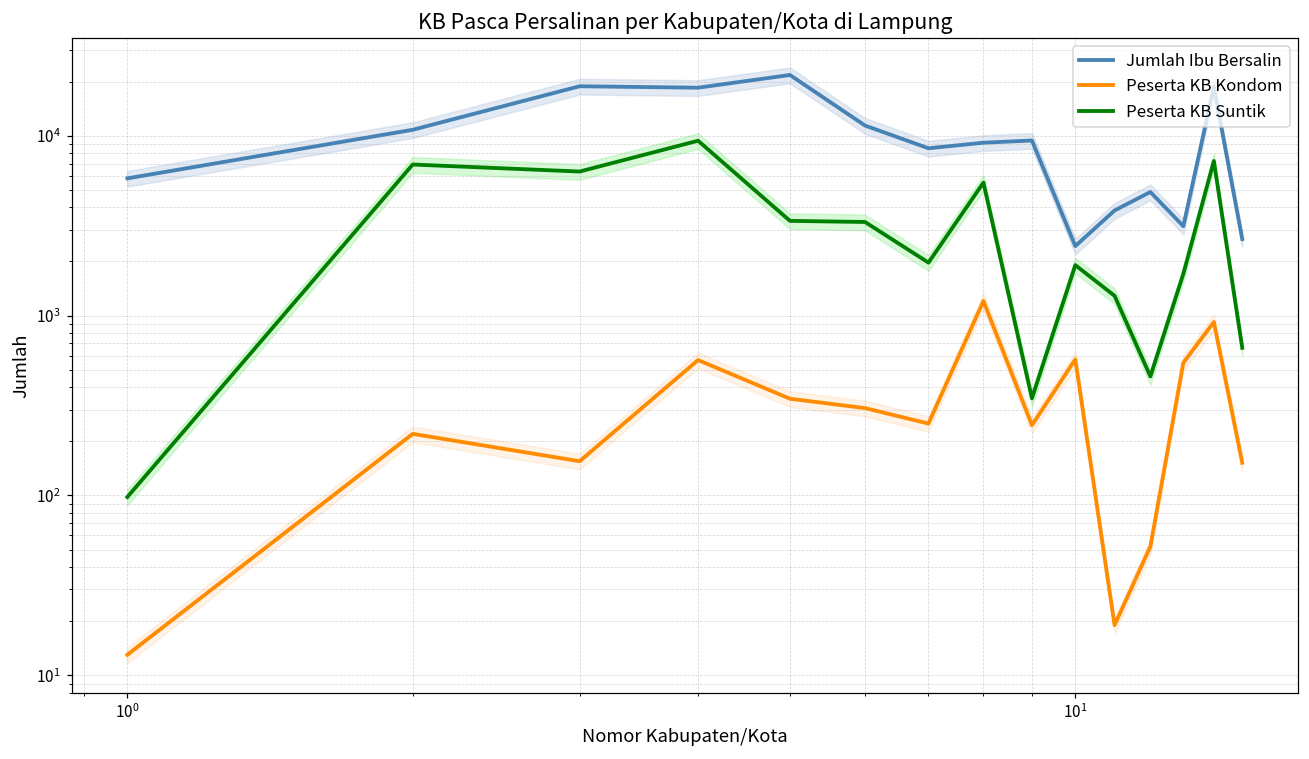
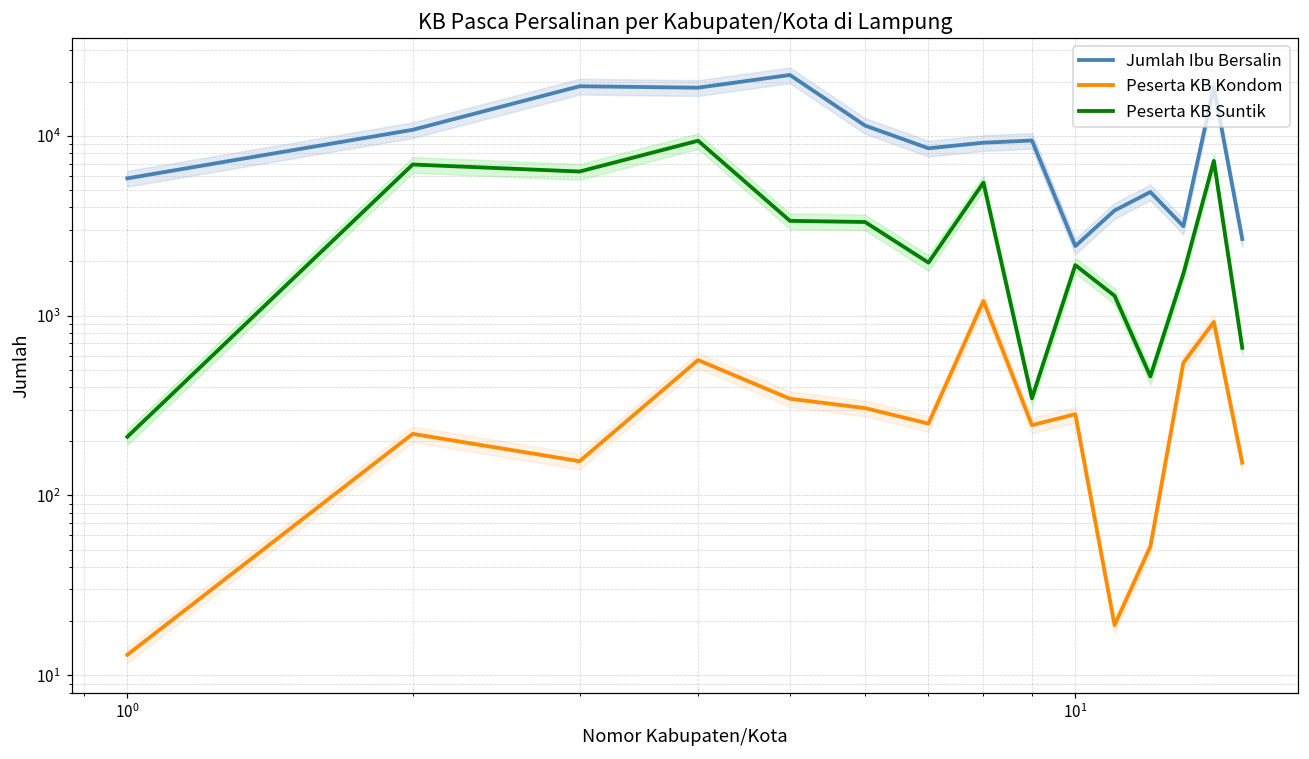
  {
    "Jumlah Ibu Bersalin": {
      "10^0": 5800,
      "10^1": 2400
    },
    "Peserta KB Kondom": {
      "10^0": 13,
-     "10^1": 570
+     "10^1": 280
    },
    "Peserta KB Suntik": {
-     "10^0": 100,
+     "10^0": 210,
      "10^1": 1900
    }
  }
